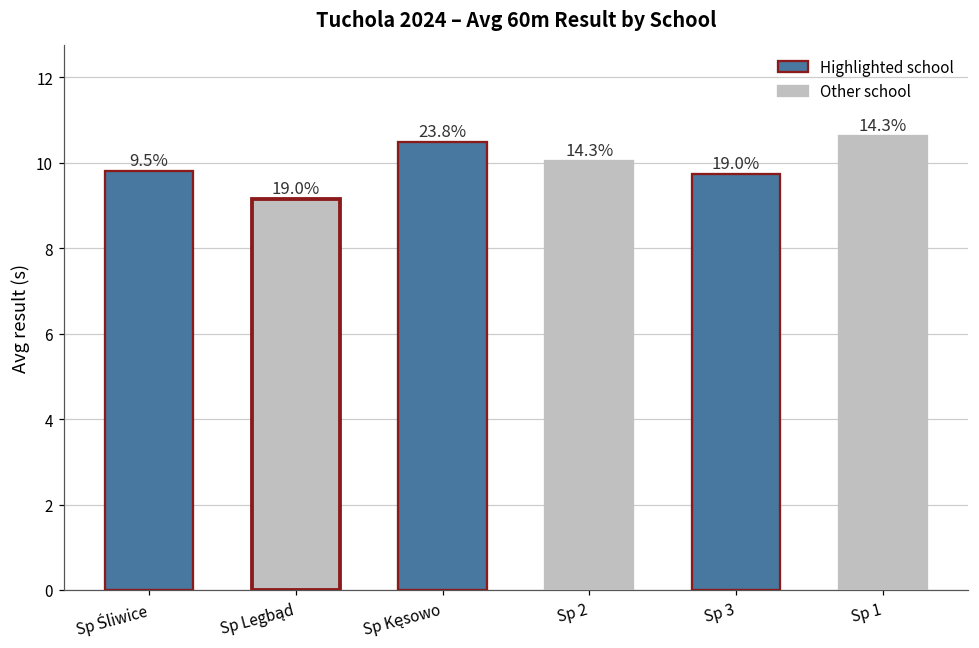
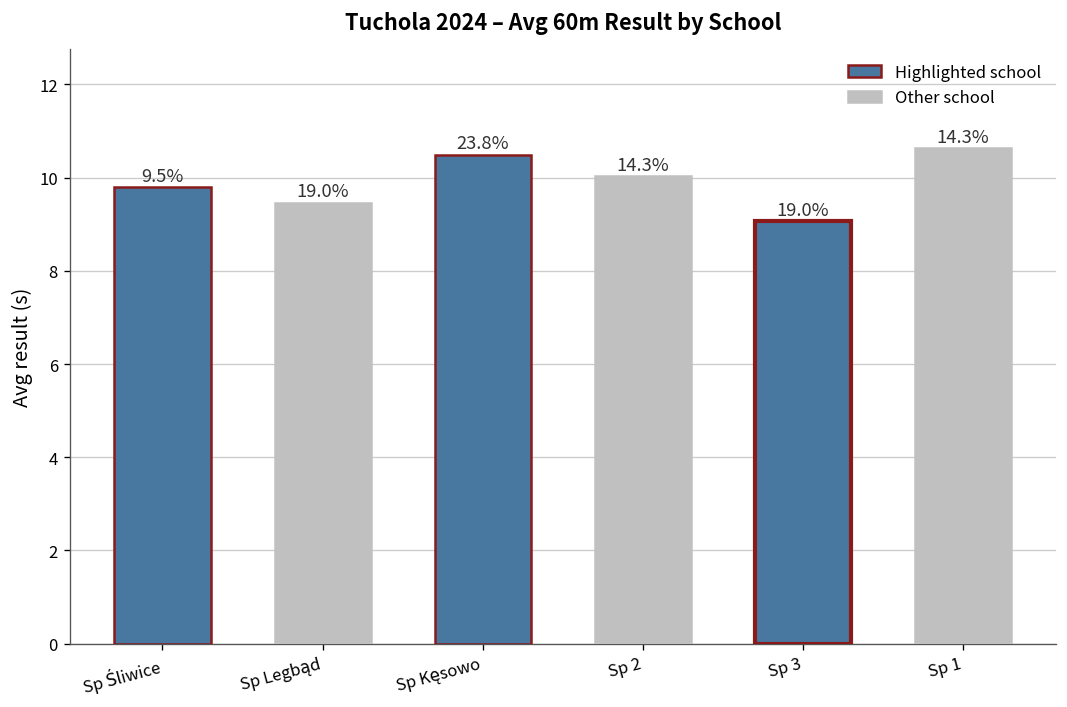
  {
-   "Sp Legbąd": 9.2,
-   "Sp 3": 9.7
+   "Sp Legbąd": 9.5,
+   "Sp 3": 9.1
  }
